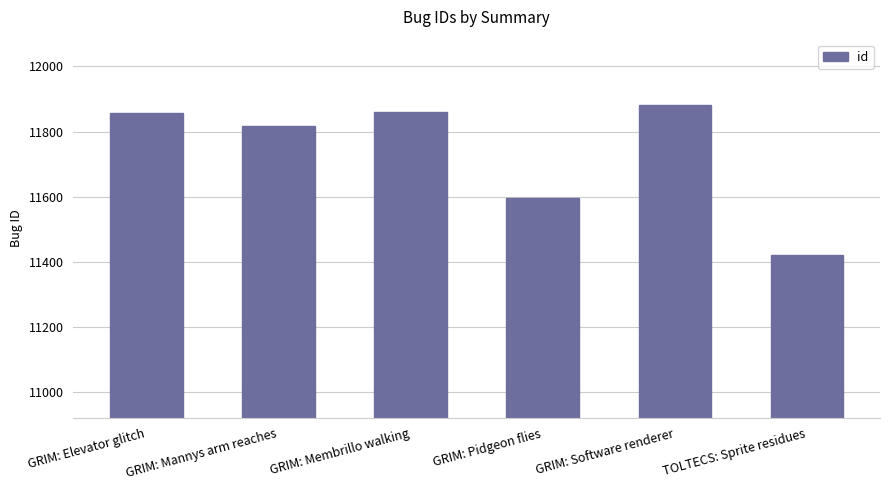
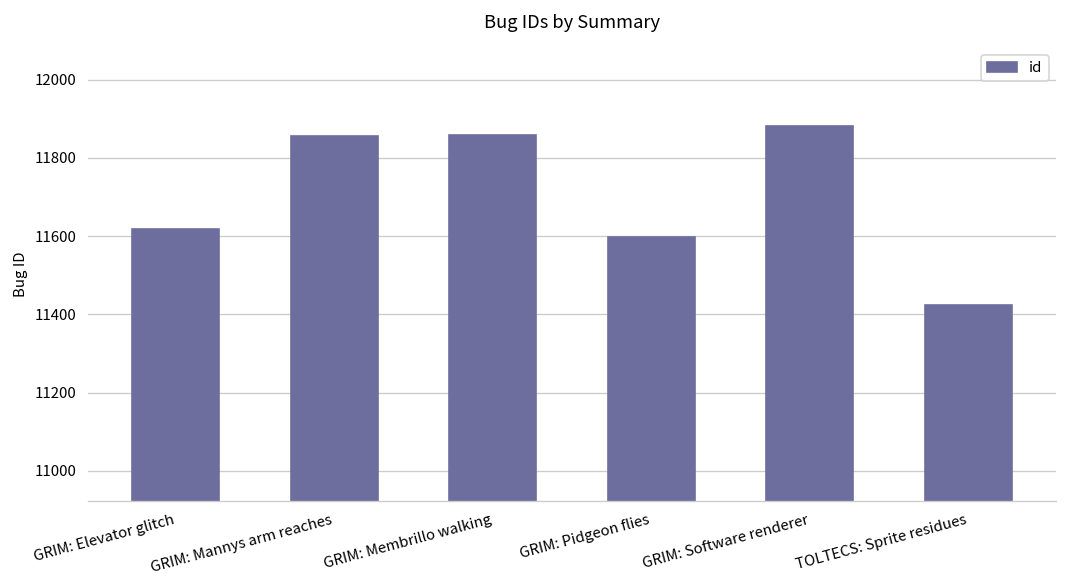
  {
-   "GRIM: Elevator glitch": 11860,
-   "GRIM: Mannys arm reaches": 11820,
+   "GRIM: Elevator glitch": 11620,
+   "GRIM: Mannys arm reaches": 11860,
    "GRIM: Membrillo walking": 11860,
    "GRIM: Pidgeon flies": 11600,
    "GRIM: Software renderer": 11880,
    "TOLTECS: Sprite residues": 11420
  }
